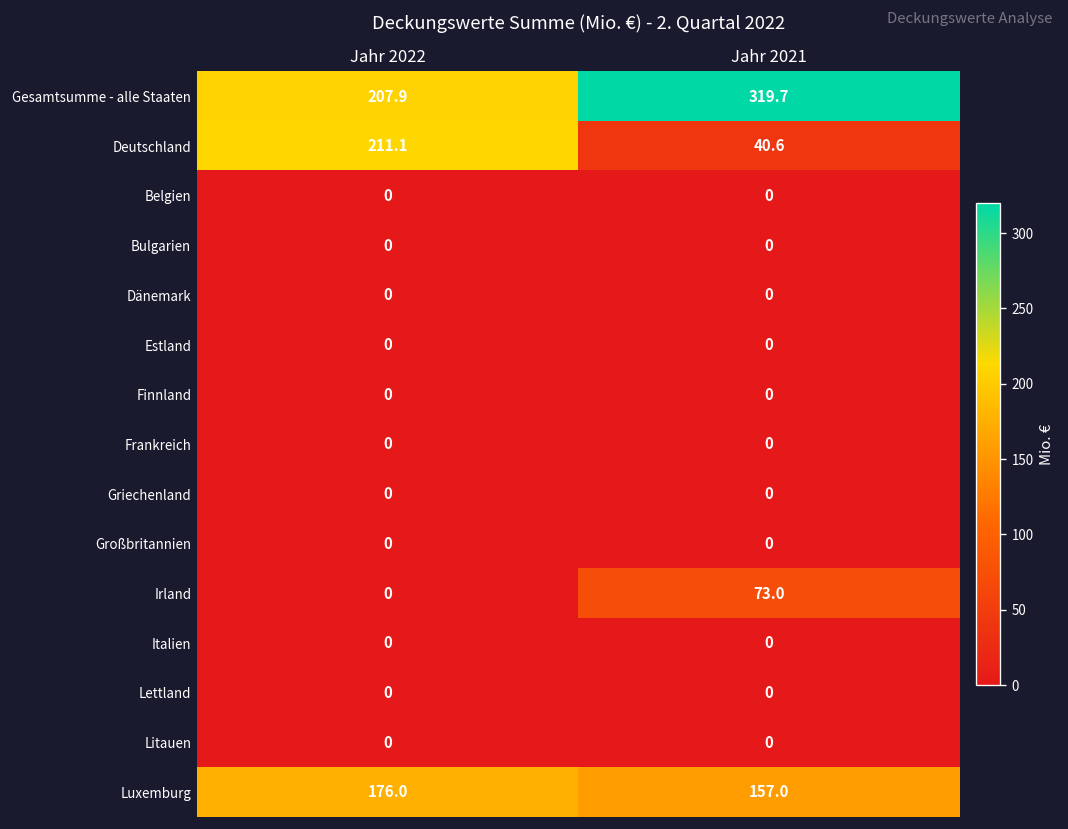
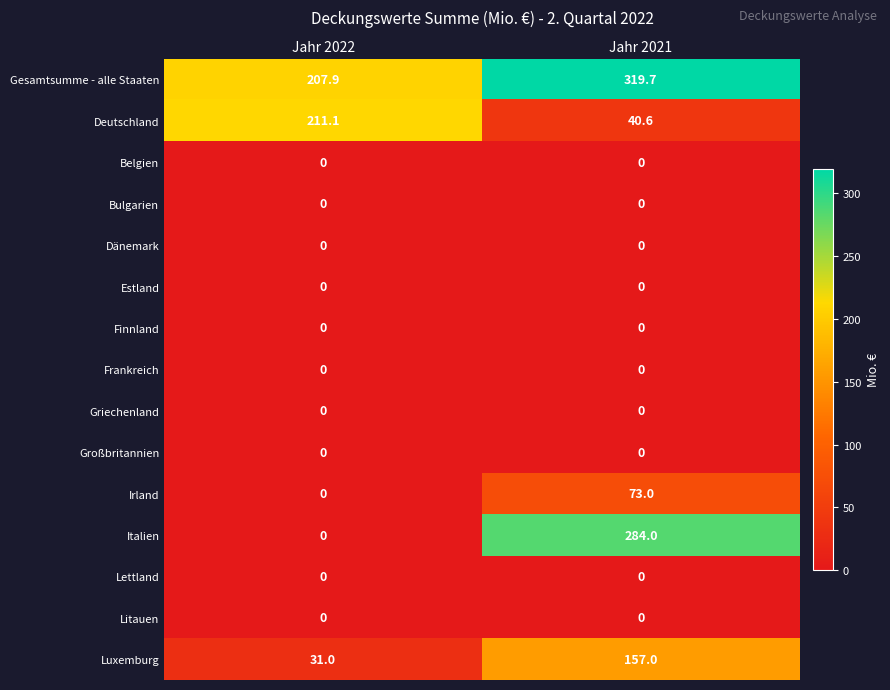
  {
    "Gesamtsumme - alle Staaten": {
      "Jahr 2022": 207.9,
      "Jahr 2021": 319.7
    },
    "Deutschland": {
      "Jahr 2022": 211.1,
      "Jahr 2021": 40.6
    },
    "Belgien": {
      "Jahr 2022": 0,
      "Jahr 2021": 0
    },
    "Bulgarien": {
      "Jahr 2022": 0,
      "Jahr 2021": 0
    },
    "Dänemark": {
      "Jahr 2022": 0,
      "Jahr 2021": 0
    },
    "Estland": {
      "Jahr 2022": 0,
      "Jahr 2021": 0
    },
    "Finnland": {
      "Jahr 2022": 0,
      "Jahr 2021": 0
    },
    "Frankreich": {
      "Jahr 2022": 0,
      "Jahr 2021": 0
    },
    "Griechenland": {
      "Jahr 2022": 0,
      "Jahr 2021": 0
    },
    "Großbritannien": {
      "Jahr 2022": 0,
      "Jahr 2021": 0
    },
    "Irland": {
      "Jahr 2022": 0,
      "Jahr 2021": 73.0
    },
    "Italien": {
      "Jahr 2022": 0,
-     "Jahr 2021": 0
+     "Jahr 2021": 284.0
    },
    "Lettland": {
      "Jahr 2022": 0,
      "Jahr 2021": 0
    },
    "Litauen": {
      "Jahr 2022": 0,
      "Jahr 2021": 0
    },
    "Luxemburg": {
-     "Jahr 2022": 176.0,
+     "Jahr 2022": 31.0,
      "Jahr 2021": 157.0
    }
  }
